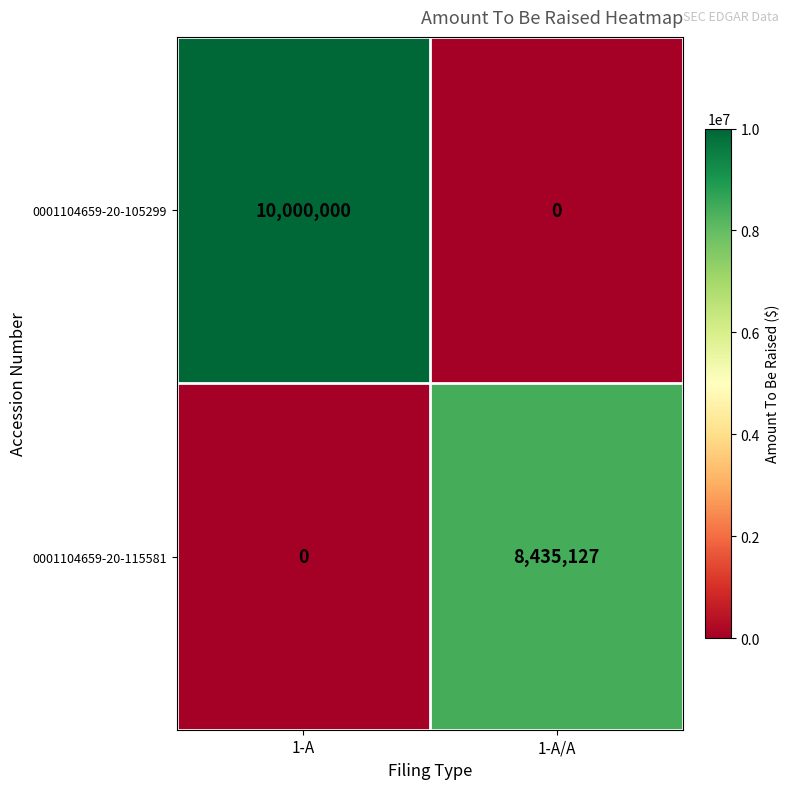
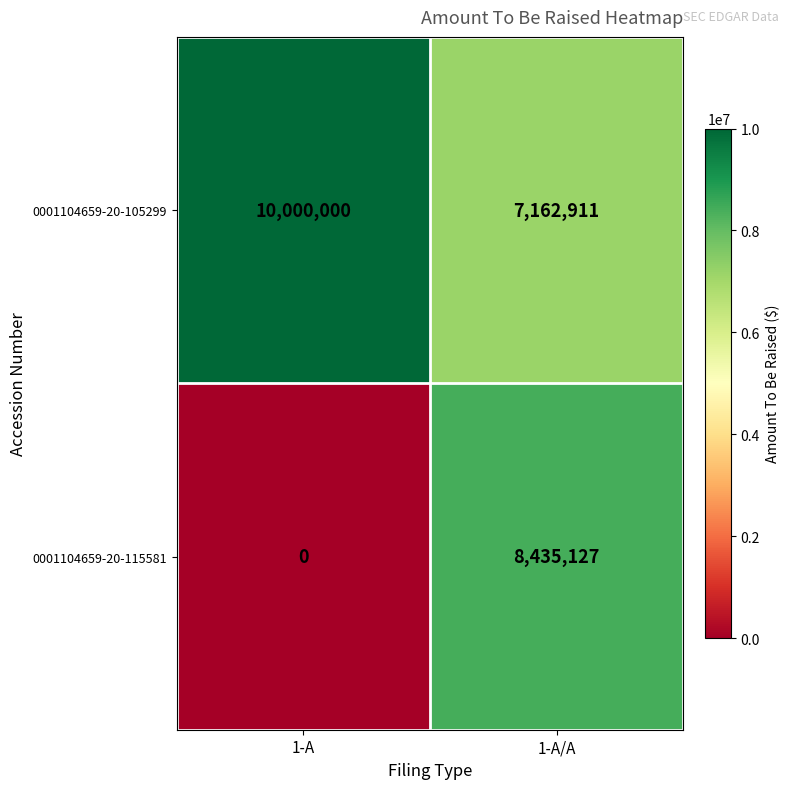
  {
    "0001104659-20-105299": {
      "1-A": "10,000,000",
-     "1-A/A": "0"
+     "1-A/A": "7,162,911"
    },
    "0001104659-20-115581": {
      "1-A": "0",
      "1-A/A": "8,435,127"
    }
  }
